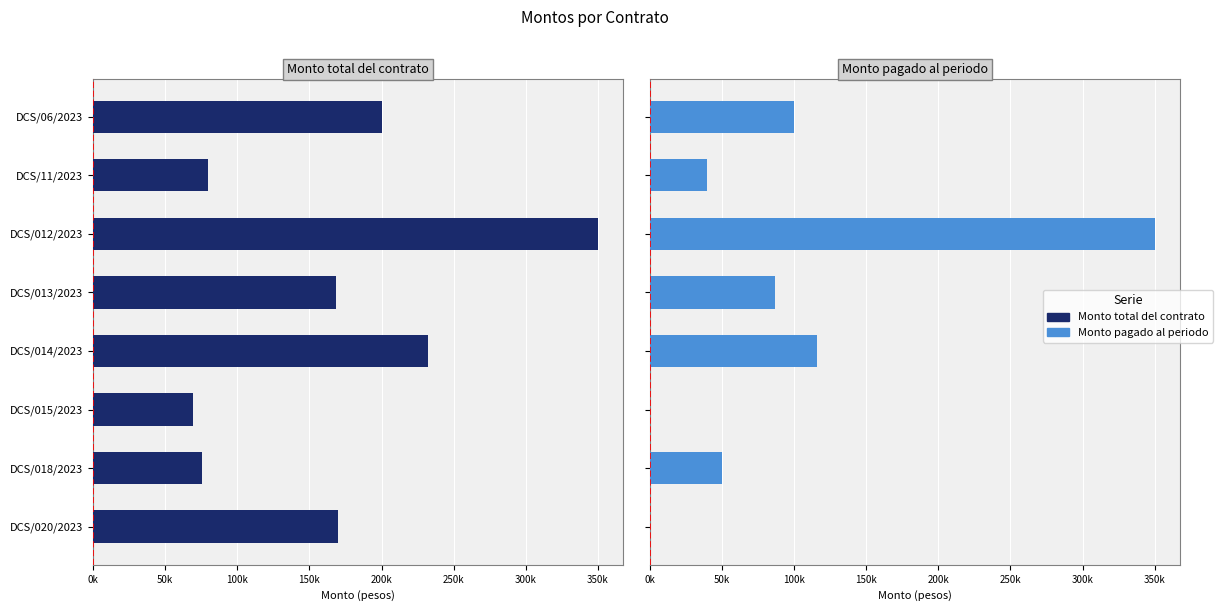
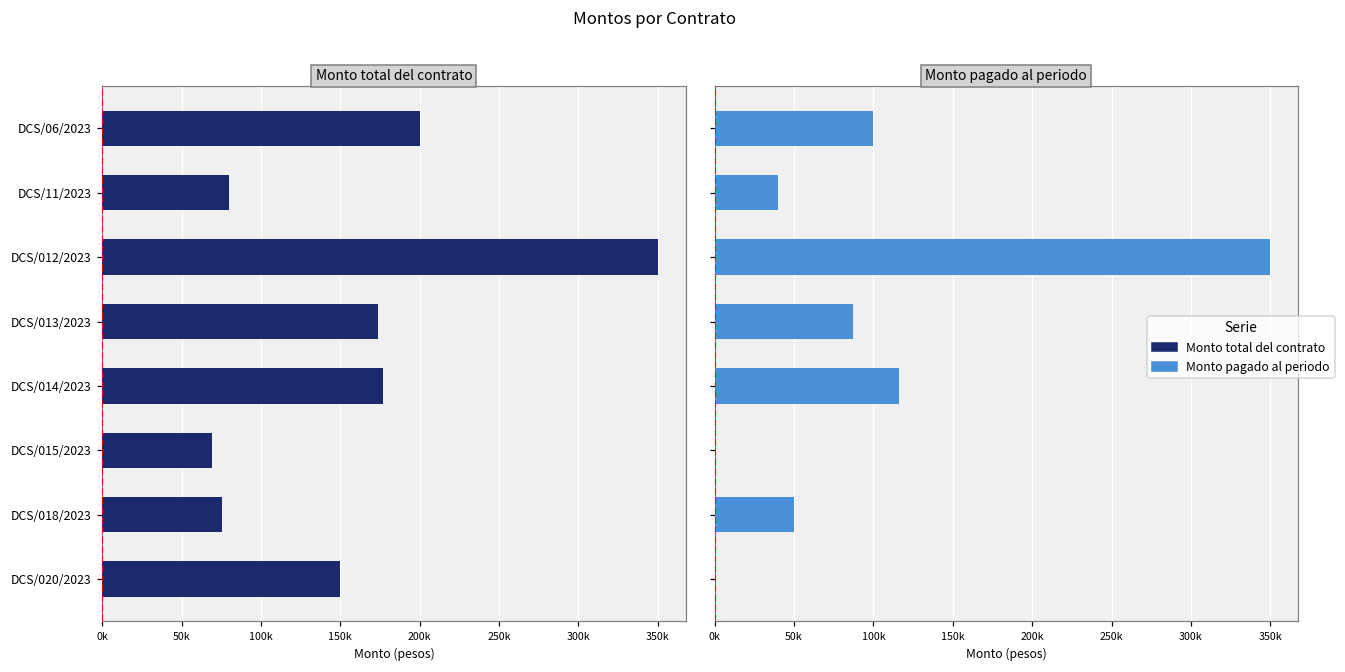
  {
    "Monto total del contrato": {
      "DCS/06/2023": 200000,
      "DCS/11/2023": 80000,
      "DCS/012/2023": 350000,
-     "DCS/013/2023": 168000,
-     "DCS/014/2023": 232000,
+     "DCS/013/2023": 174000,
+     "DCS/014/2023": 177000,
      "DCS/015/2023": 69000,
      "DCS/018/2023": 75000,
-     "DCS/020/2023": 170000
+     "DCS/020/2023": 150000
    }
  }
